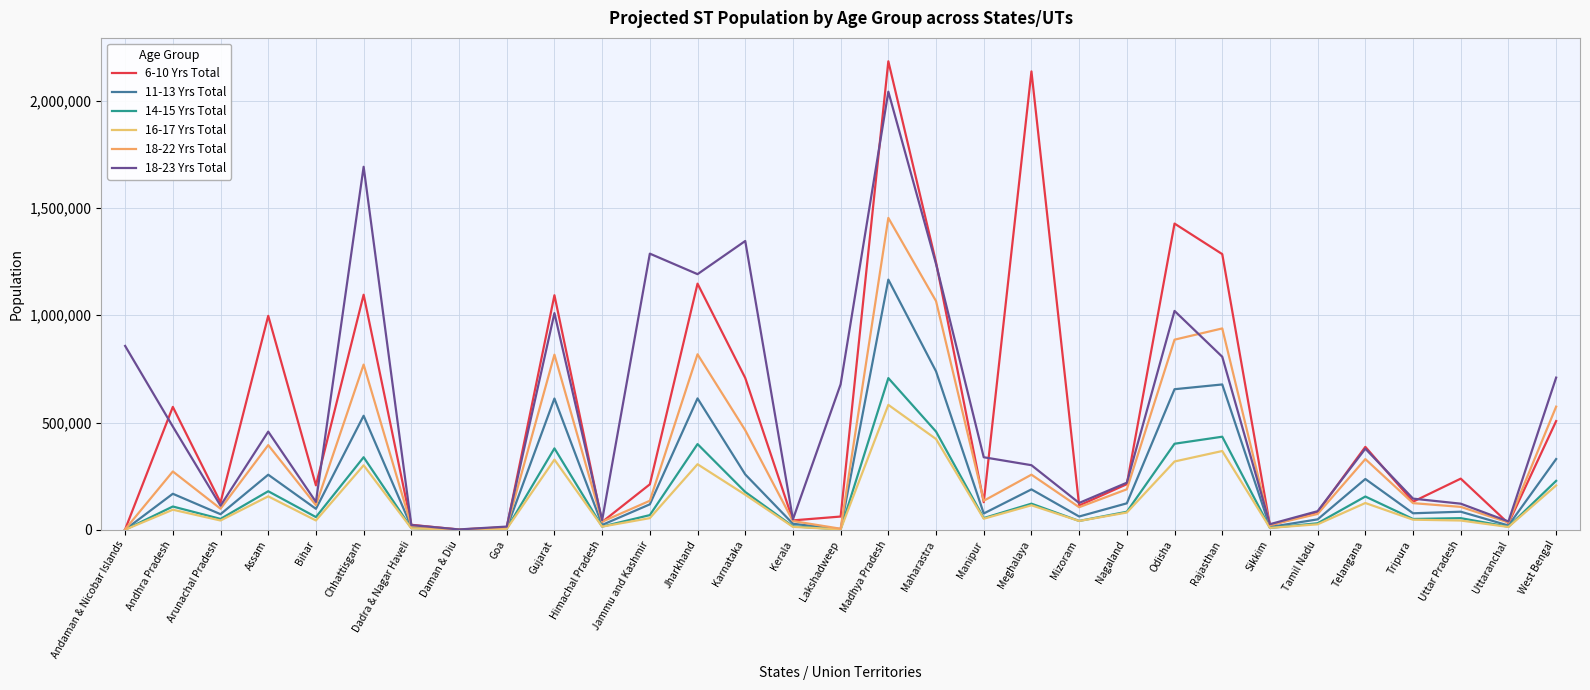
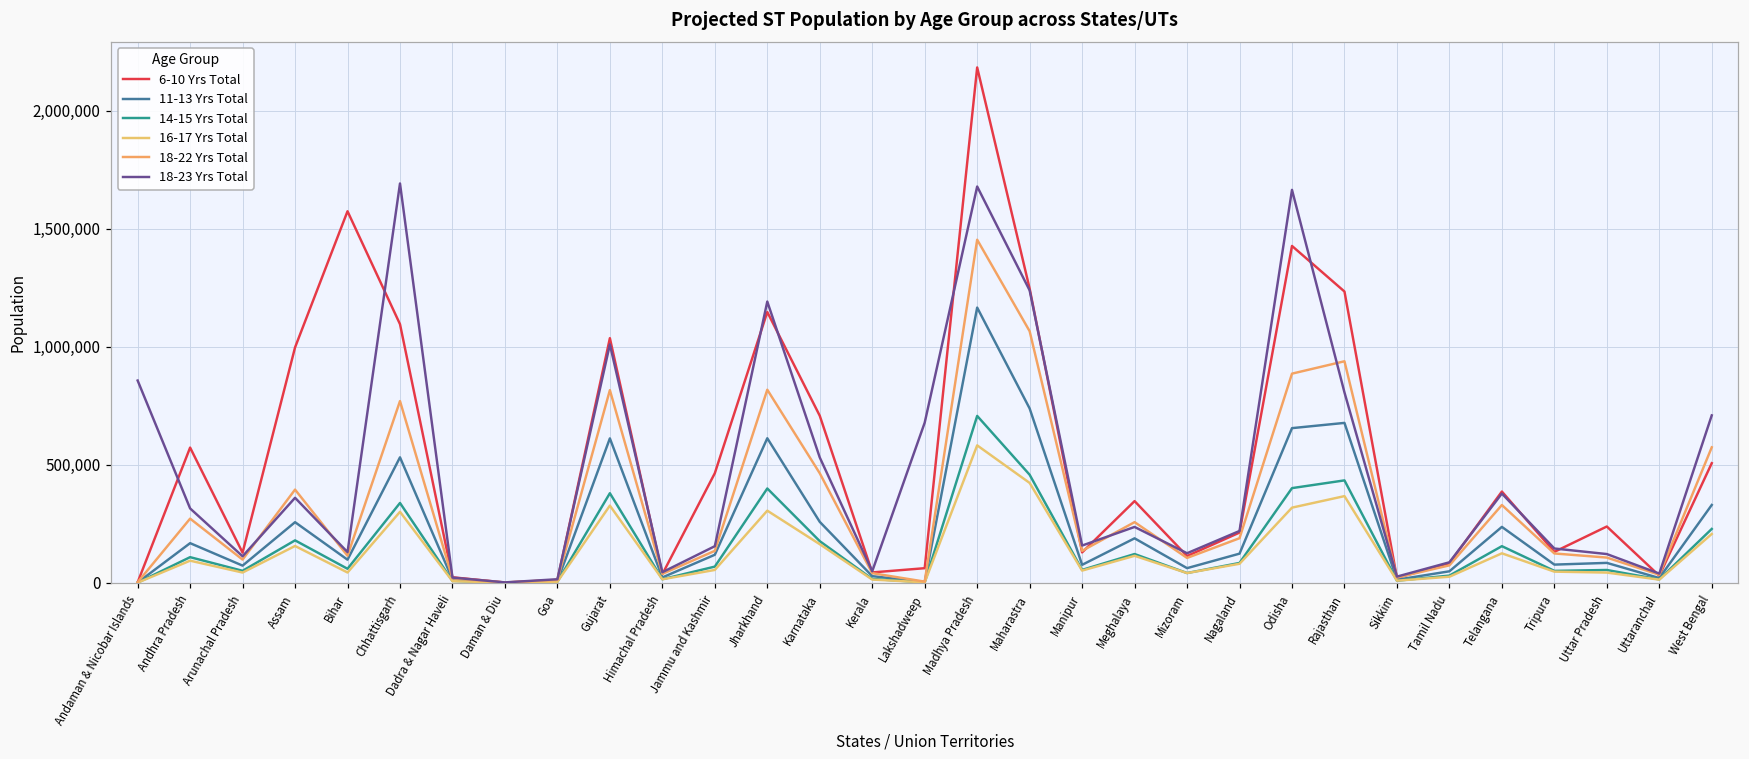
  {
    "6-10 Yrs Total": {
      "Andhra Pradesh": "570,000",
      "Arunachal Pradesh": "130,000",
      "Assam": "1,000,000",
-     "Bihar": "210,000",
+     "Bihar": "1,570,000",
      "Chhattisgarh": "1,100,000",
-     "Gujarat": "1,090,000",
-     "Jammu and Kashmir": "210,000",
+     "Gujarat": "1,040,000",
+     "Jammu and Kashmir": "460,000",
      "Jharkhand": "1,150,000",
      "Karnataka": "710,000",
      "Lakshadweep": "60,000",
      "Madhya Pradesh": "2,180,000",
-     "Meghalaya": "2,140,000",
+     "Meghalaya": "350,000",
      "Odisha": "1,430,000",
-     "Rajasthan": "1,280,000",
+     "Rajasthan": "1,230,000",
      "Uttar Pradesh": "240,000",
      "West Bengal": "510,000"
    },
    "18-23 Yrs Total": {
      "Andaman & Nicobar Islands": "860,000",
-     "Andhra Pradesh": "480,000",
+     "Andhra Pradesh": "320,000",
      "Arunachal Pradesh": "110,000",
-     "Assam": "460,000",
+     "Assam": "360,000",
      "Bihar": "130,000",
      "Chhattisgarh": "1,690,000",
      "Gujarat": "1,010,000",
-     "Jammu and Kashmir": "1,290,000",
+     "Jammu and Kashmir": "160,000",
      "Jharkhand": "1,190,000",
-     "Karnataka": "1,350,000",
+     "Karnataka": "530,000",
      "Lakshadweep": "680,000",
-     "Madhya Pradesh": "2,040,000",
-     "Manipur": "340,000",
-     "Meghalaya": "300,000",
-     "Odisha": "1,020,000",
+     "Madhya Pradesh": "1,680,000",
+     "Manipur": "160,000",
+     "Meghalaya": "240,000",
+     "Odisha": "1,660,000",
      "Rajasthan": "810,000",
      "Tripura": "150,000",
      "Uttar Pradesh": "120,000",
      "West Bengal": "710,000"
    }
  }
